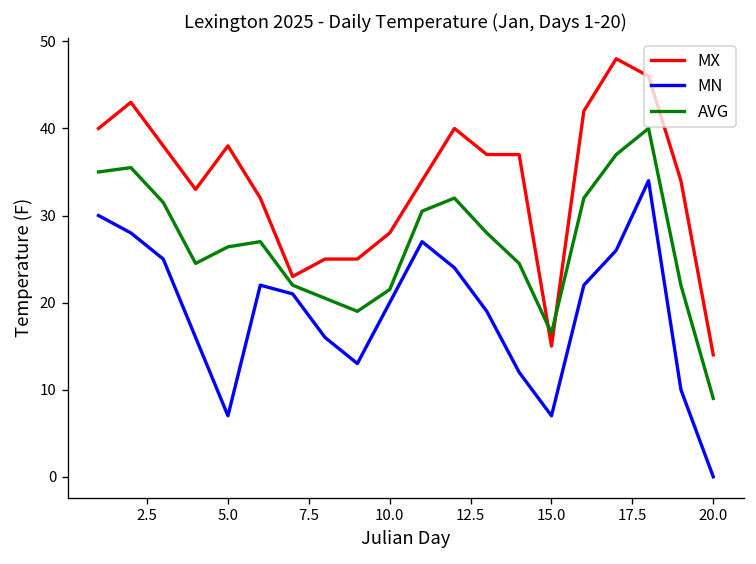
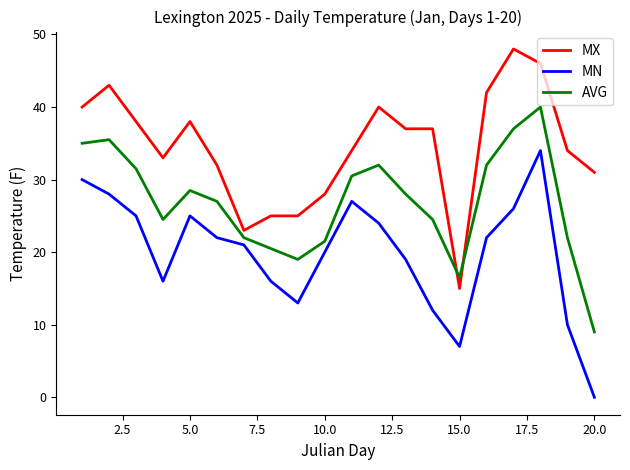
  {
    "MX": {
      "5.0": 38,
      "10.0": 28,
      "15.0": 15,
-     "20.0": 14
+     "20.0": 31
    },
    "MN": {
-     "5.0": 7,
+     "5.0": 25,
      "10.0": 20,
      "15.0": 7,
      "20.0": 0
    },
    "AVG": {
-     "5.0": 26,
+     "5.0": 29,
      "10.0": 22,
      "15.0": 17,
      "20.0": 9
    }
  }
